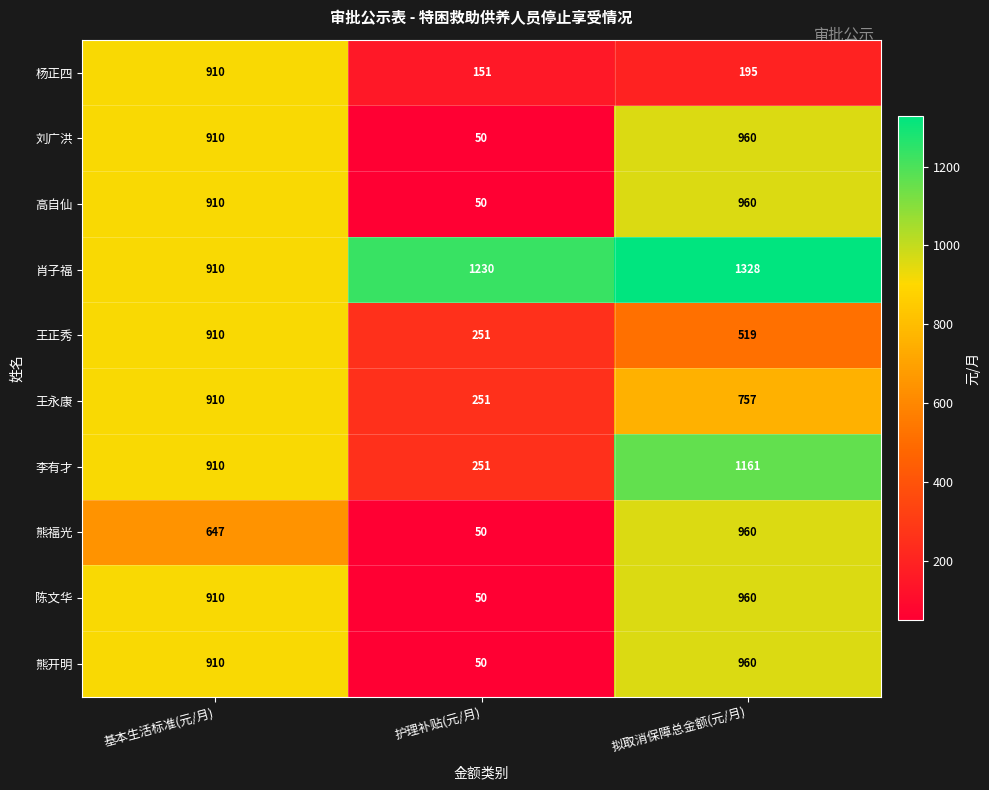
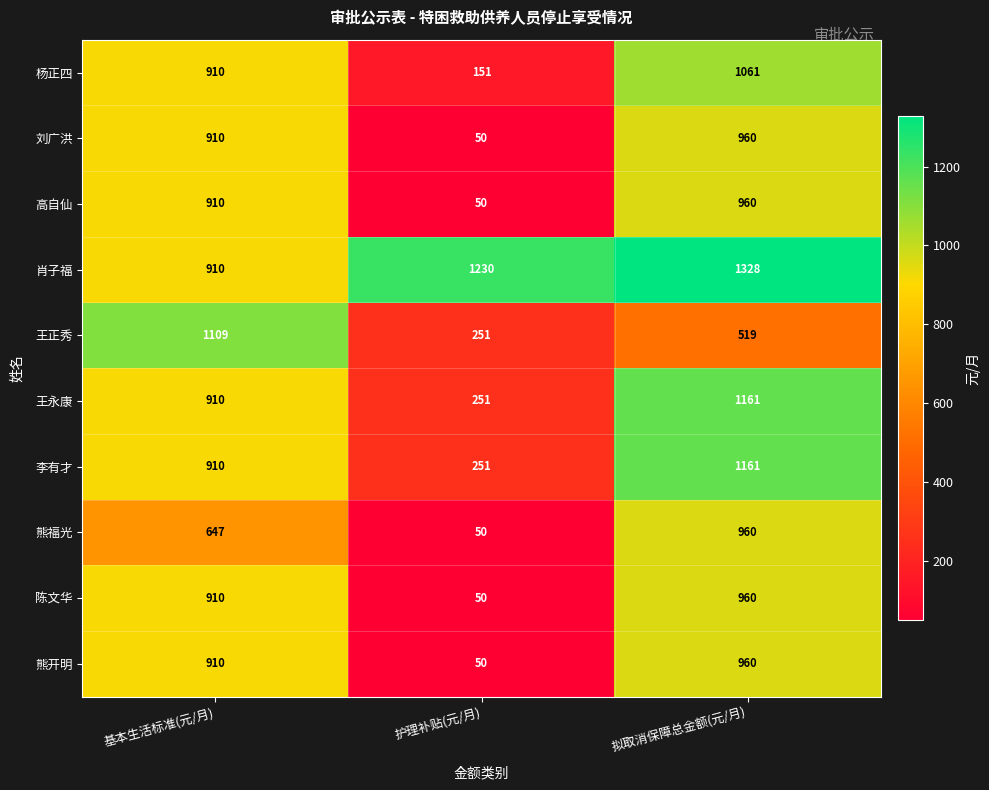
  {
    "杨正四": {
      "基本生活标准(元/月)": 910,
      "护理补贴(元/月)": 151,
-     "拟取消保障总金额(元/月)": 195
+     "拟取消保障总金额(元/月)": 1061
    },
    "刘广洪": {
      "基本生活标准(元/月)": 910,
      "护理补贴(元/月)": 50,
      "拟取消保障总金额(元/月)": 960
    },
    "高自仙": {
      "基本生活标准(元/月)": 910,
      "护理补贴(元/月)": 50,
      "拟取消保障总金额(元/月)": 960
    },
    "肖子福": {
      "基本生活标准(元/月)": 910,
      "护理补贴(元/月)": 1230,
      "拟取消保障总金额(元/月)": 1328
    },
    "王正秀": {
-     "基本生活标准(元/月)": 910,
+     "基本生活标准(元/月)": 1109,
      "护理补贴(元/月)": 251,
      "拟取消保障总金额(元/月)": 519
    },
    "王永康": {
      "基本生活标准(元/月)": 910,
      "护理补贴(元/月)": 251,
-     "拟取消保障总金额(元/月)": 757
+     "拟取消保障总金额(元/月)": 1161
    },
    "李有才": {
      "基本生活标准(元/月)": 910,
      "护理补贴(元/月)": 251,
      "拟取消保障总金额(元/月)": 1161
    },
    "熊福光": {
      "基本生活标准(元/月)": 647,
      "护理补贴(元/月)": 50,
      "拟取消保障总金额(元/月)": 960
    },
    "陈文华": {
      "基本生活标准(元/月)": 910,
      "护理补贴(元/月)": 50,
      "拟取消保障总金额(元/月)": 960
    },
    "熊开明": {
      "基本生活标准(元/月)": 910,
      "护理补贴(元/月)": 50,
      "拟取消保障总金额(元/月)": 960
    }
  }
